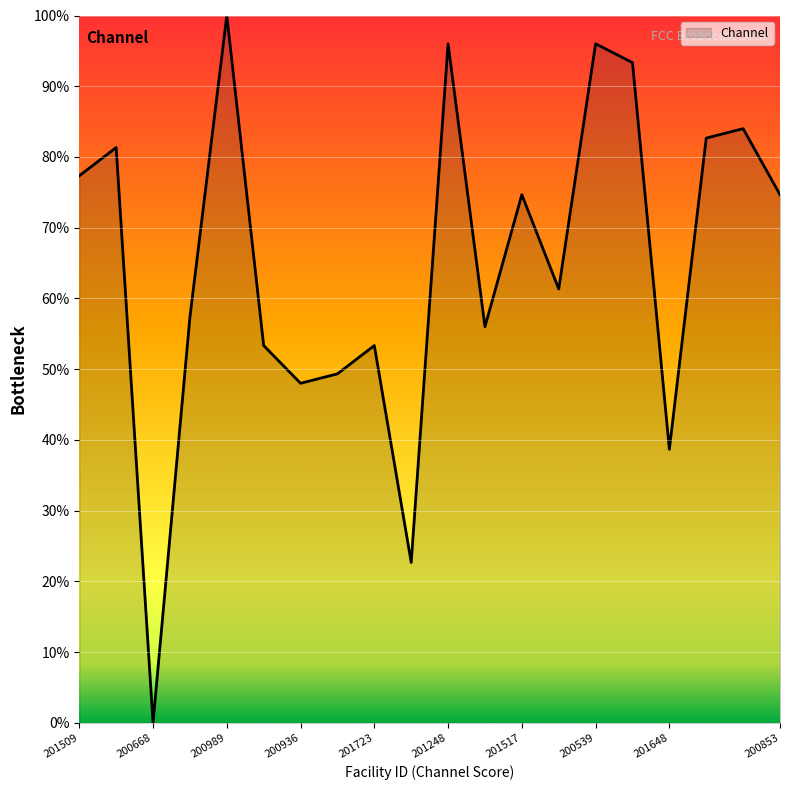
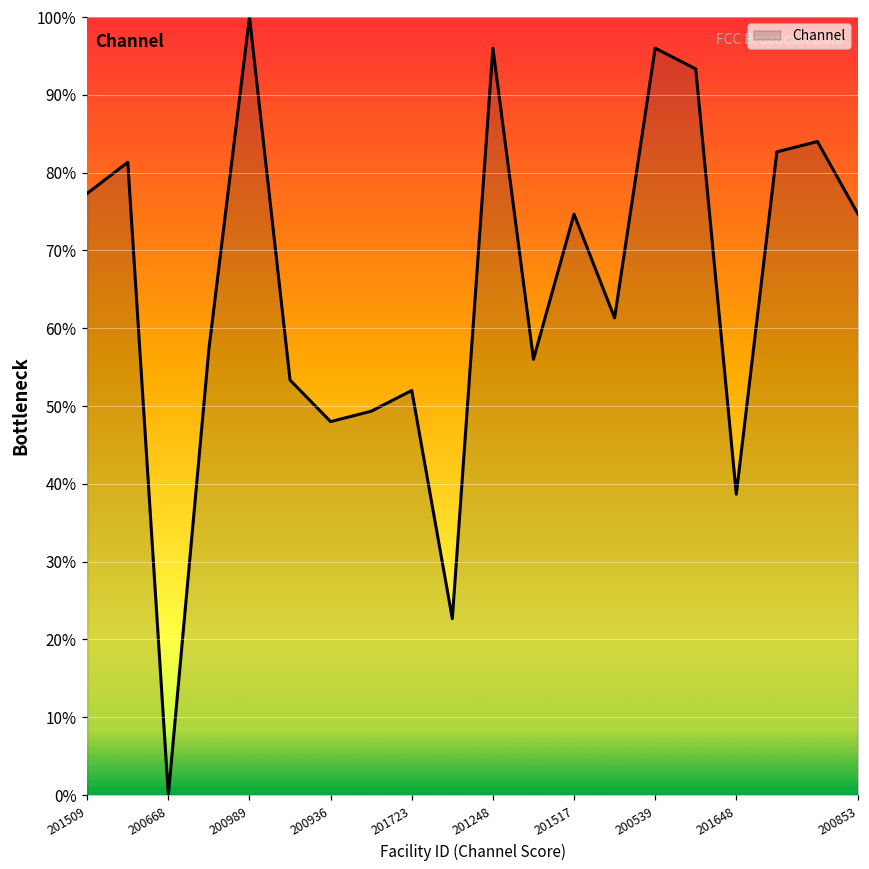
  {
    "201509": "77%",
    "200668": "0%",
    "200989": "100%",
    "200936": "48%",
-   "201723": "53%",
+   "201723": "52%",
    "201248": "96%",
    "201517": "75%",
    "200539": "96%",
    "201648": "39%",
    "200853": "75%"
  }
